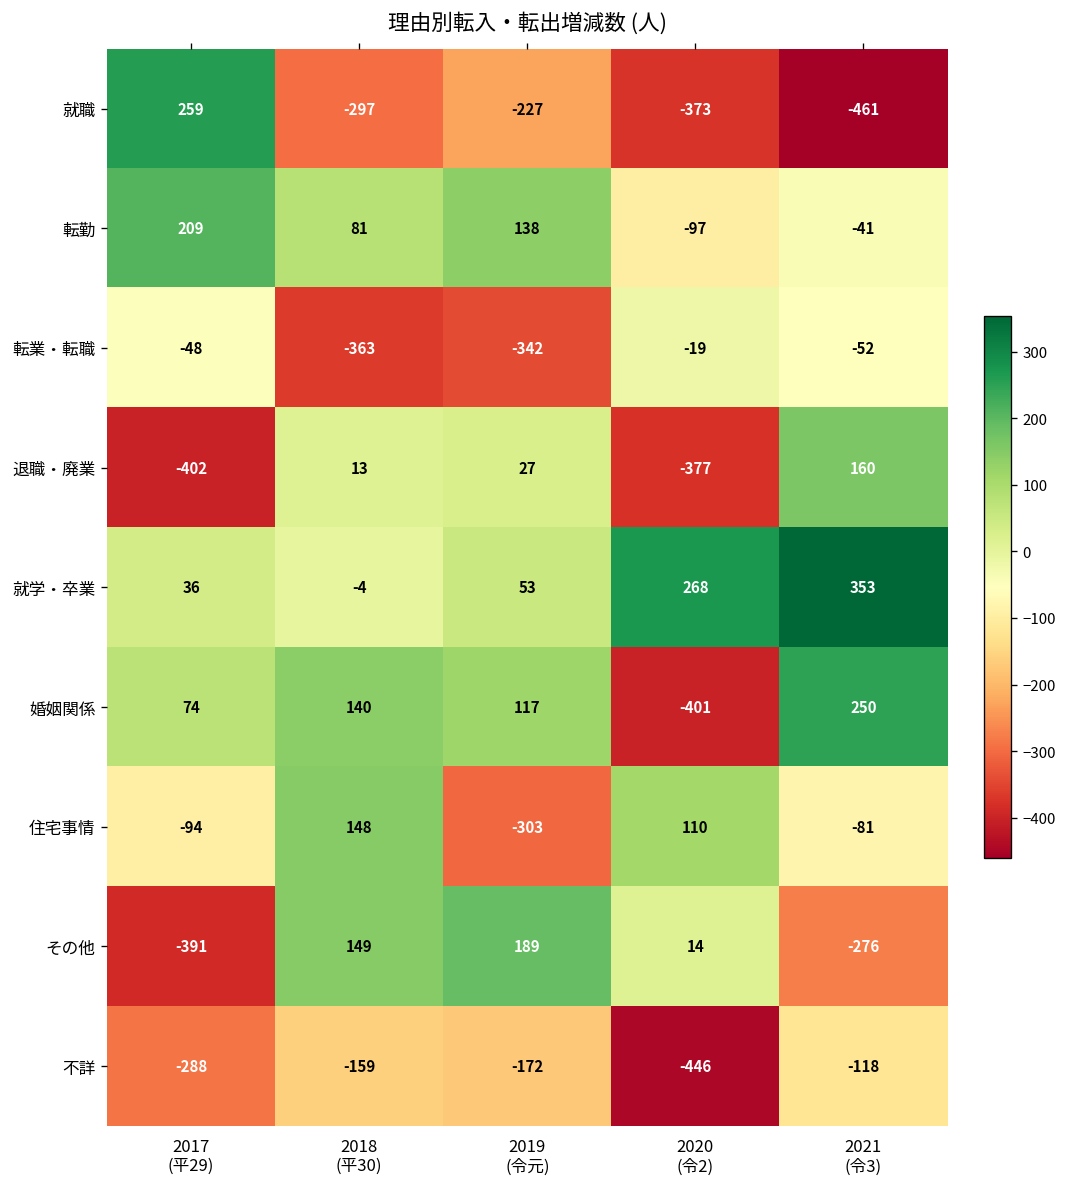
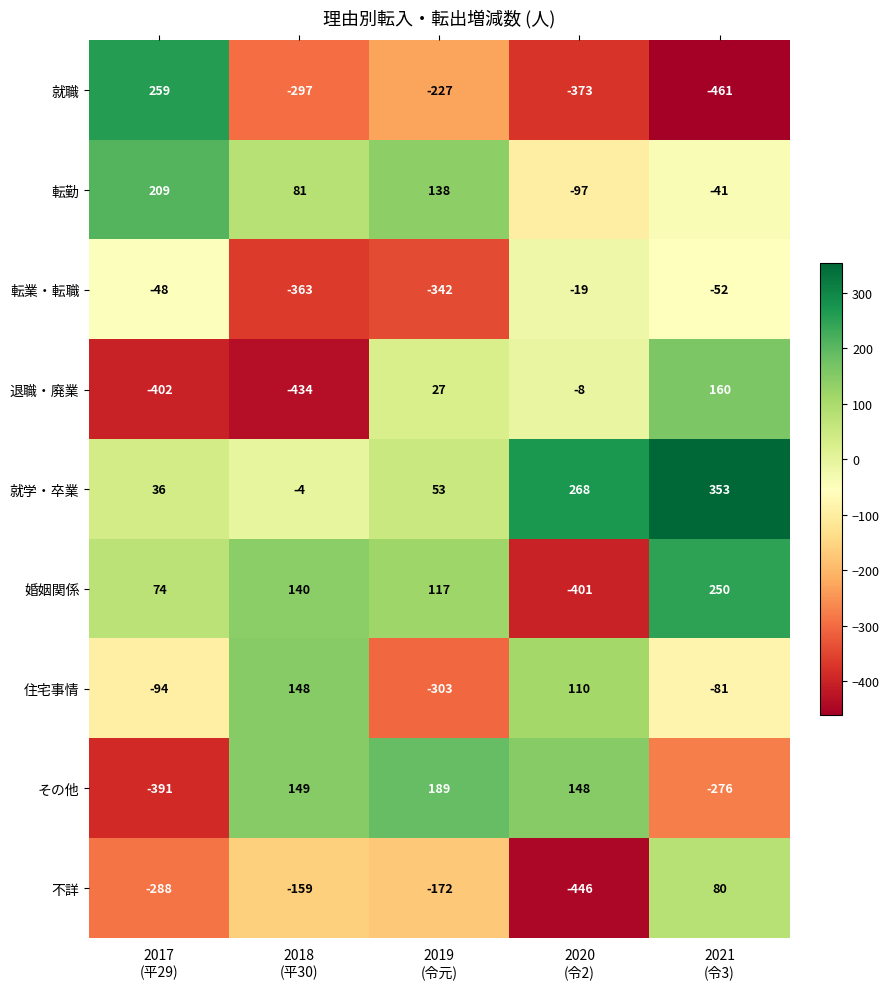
  {
    "就職": {
      "2017 (平29)": 259,
      "2018 (平30)": -297,
      "2019 (令元)": -227,
      "2020 (令2)": -373,
      "2021 (令3)": -461
    },
    "転勤": {
      "2017 (平29)": 209,
      "2018 (平30)": 81,
      "2019 (令元)": 138,
      "2020 (令2)": -97,
      "2021 (令3)": -41
    },
    "転業・転職": {
      "2017 (平29)": -48,
      "2018 (平30)": -363,
      "2019 (令元)": -342,
      "2020 (令2)": -19,
      "2021 (令3)": -52
    },
    "退職・廃業": {
      "2017 (平29)": -402,
-     "2018 (平30)": 13,
+     "2018 (平30)": -434,
      "2019 (令元)": 27,
-     "2020 (令2)": -377,
+     "2020 (令2)": -8,
      "2021 (令3)": 160
    },
    "就学・卒業": {
      "2017 (平29)": 36,
      "2018 (平30)": -4,
      "2019 (令元)": 53,
      "2020 (令2)": 268,
      "2021 (令3)": 353
    },
    "婚姻関係": {
      "2017 (平29)": 74,
      "2018 (平30)": 140,
      "2019 (令元)": 117,
      "2020 (令2)": -401,
      "2021 (令3)": 250
    },
    "住宅事情": {
      "2017 (平29)": -94,
      "2018 (平30)": 148,
      "2019 (令元)": -303,
      "2020 (令2)": 110,
      "2021 (令3)": -81
    },
    "その他": {
      "2017 (平29)": -391,
      "2018 (平30)": 149,
      "2019 (令元)": 189,
-     "2020 (令2)": 14,
+     "2020 (令2)": 148,
      "2021 (令3)": -276
    },
    "不詳": {
      "2017 (平29)": -288,
      "2018 (平30)": -159,
      "2019 (令元)": -172,
      "2020 (令2)": -446,
-     "2021 (令3)": -118
+     "2021 (令3)": 80
    }
  }
